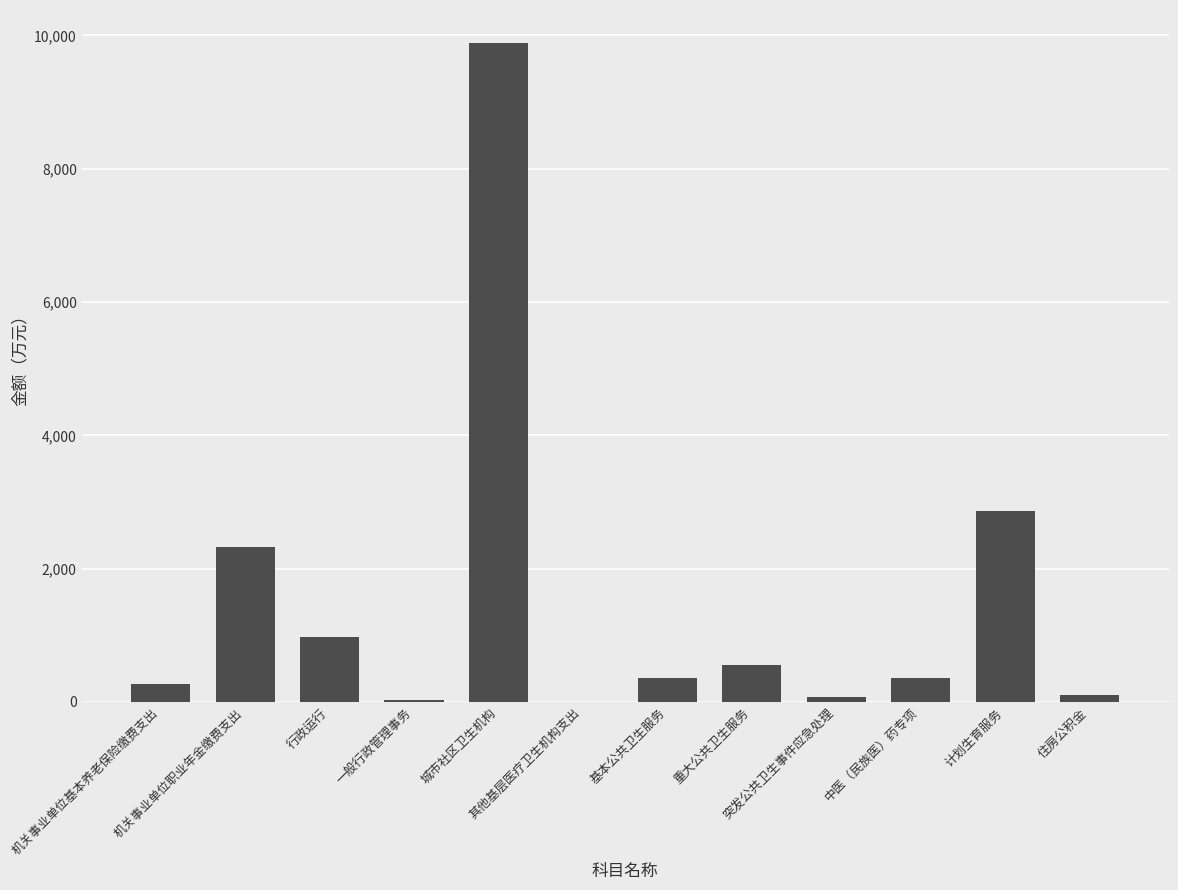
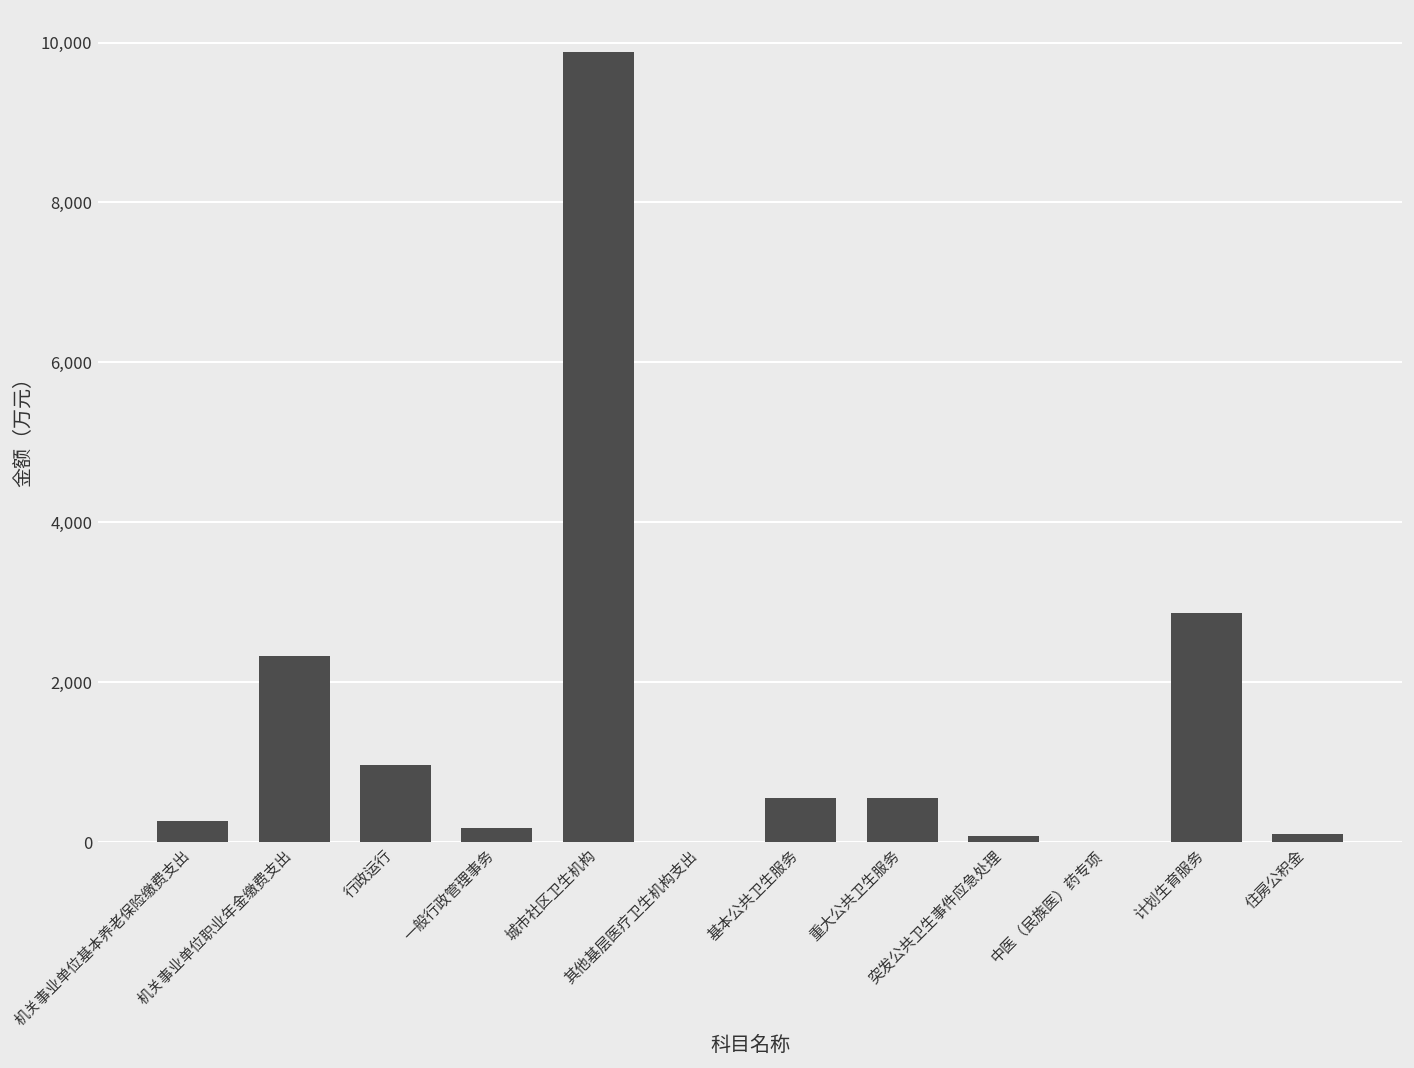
  {
    "机关事业单位基本养老保险缴费支出": "300",
    "机关事业单位职业年金缴费支出": "2,300",
    "行政运行": "1,000",
-   "一般行政管理事务": "0",
+   "一般行政管理事务": "200",
    "城市社区卫生机构": "9,900",
-   "基本公共卫生服务": "400",
+   "基本公共卫生服务": "500",
    "重大公共卫生服务": "600",
    "突发公共卫生事件应急处理": "100",
-   "中医（民族医）药专项": "400",
+   "中医（民族医）药专项": "0",
    "计划生育服务": "2,900",
    "住房公积金": "100"
  }
